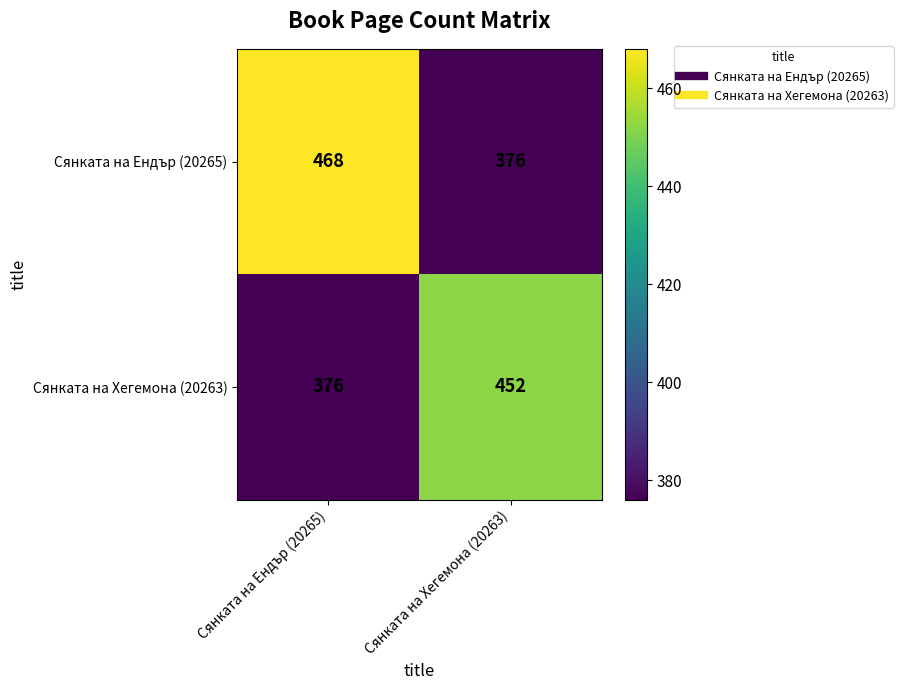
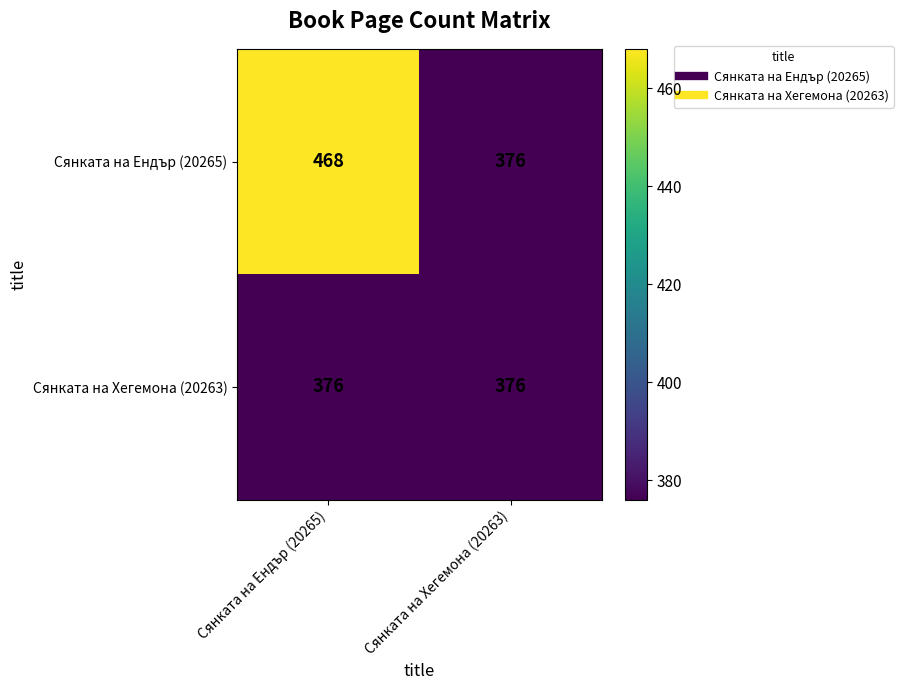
  {
    "Сянката на Ендър (20265)": {
      "Сянката на Ендър (20265)": 468,
      "Сянката на Хегемона (20263)": 376
    },
    "Сянката на Хегемона (20263)": {
      "Сянката на Ендър (20265)": 376,
-     "Сянката на Хегемона (20263)": 452
+     "Сянката на Хегемона (20263)": 376
    }
  }
